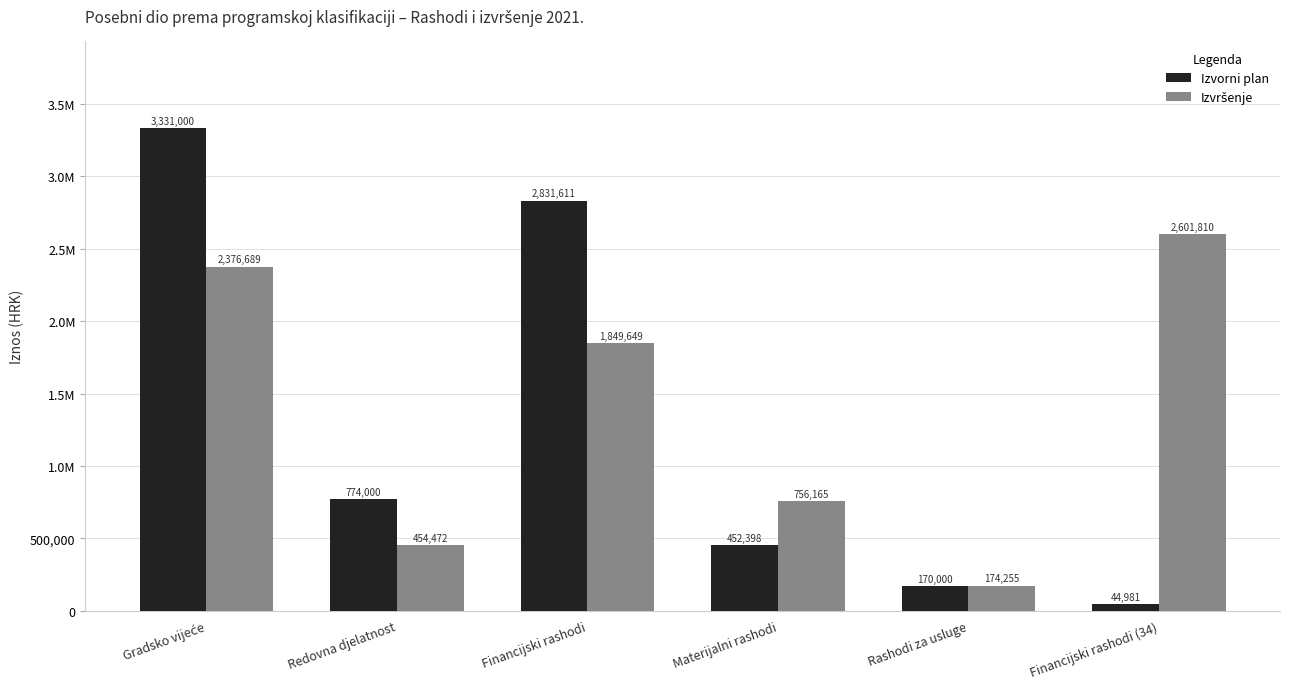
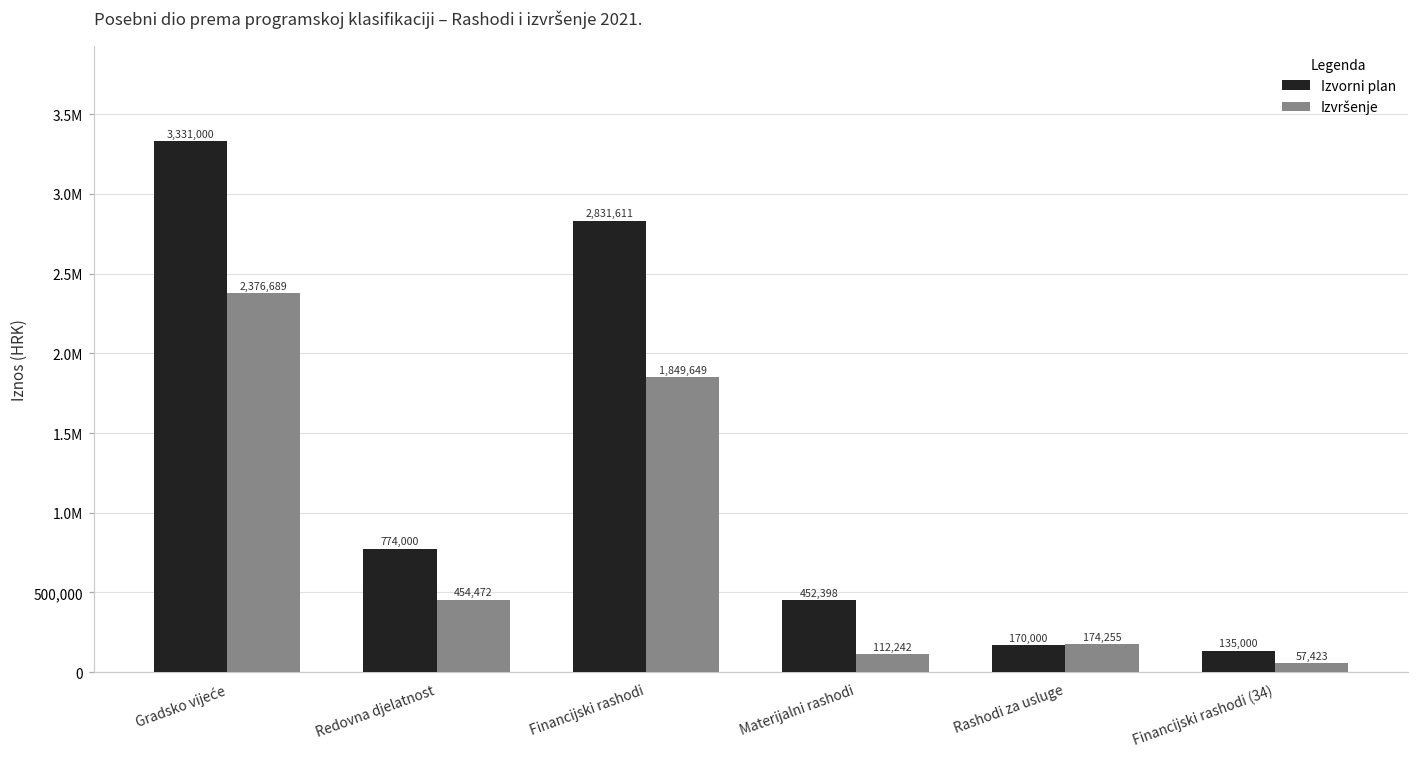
  {
    "Izvorni plan": {
      "Gradsko vijeće": "3,331,000",
      "Redovna djelatnost": "774,000",
      "Financijski rashodi": "2,831,611",
      "Materijalni rashodi": "452,398",
      "Rashodi za usluge": "170,000",
-     "Financijski rashodi (34)": "44,981"
+     "Financijski rashodi (34)": "135,000"
    },
    "Izvršenje": {
      "Gradsko vijeće": "2,376,689",
      "Redovna djelatnost": "454,472",
      "Financijski rashodi": "1,849,649",
-     "Materijalni rashodi": "756,165",
+     "Materijalni rashodi": "112,242",
      "Rashodi za usluge": "174,255",
-     "Financijski rashodi (34)": "2,601,810"
+     "Financijski rashodi (34)": "57,423"
    }
  }
